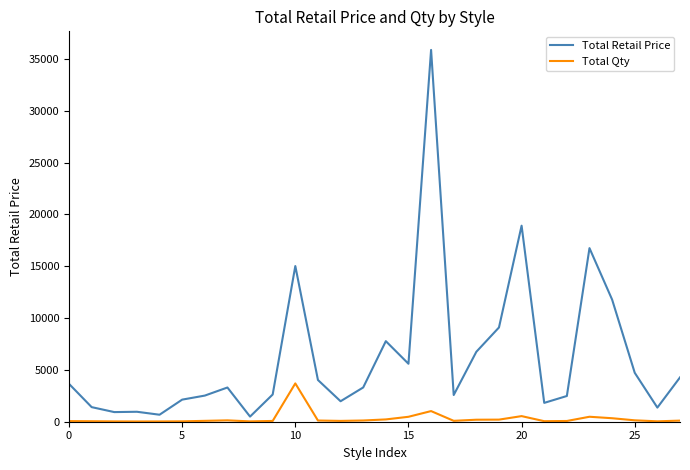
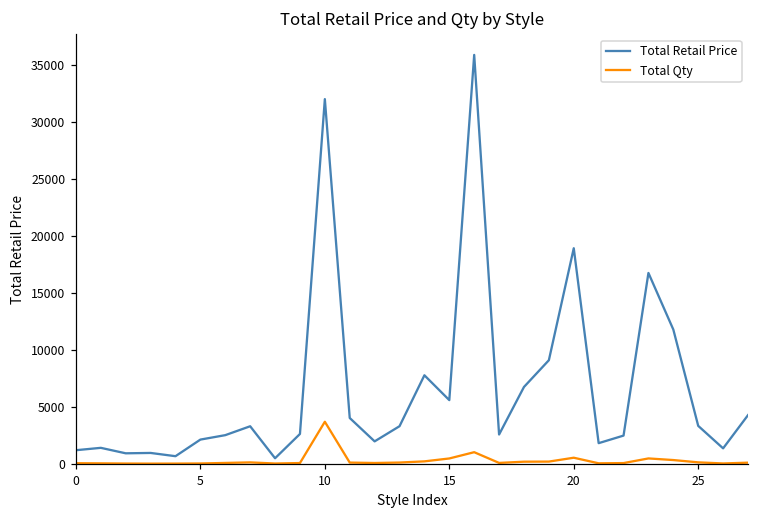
  {
    "Total Retail Price": {
-     "0": 3700,
+     "0": 1200,
      "5": 2100,
-     "10": 15000,
+     "10": 32000,
      "15": 5600,
      "20": 18900,
-     "25": 4700
+     "25": 3300
    },
    "Total Qty": {
      "0": 100,
      "5": 0,
      "10": 3700,
      "15": 500,
      "20": 500,
      "25": 100
    }
  }
